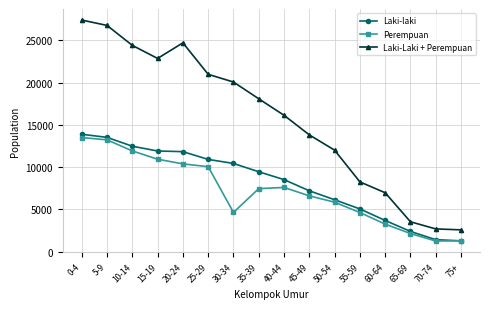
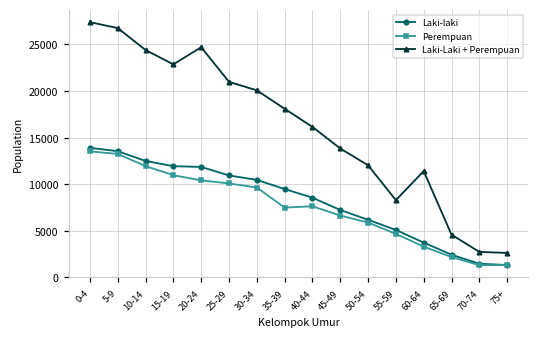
  {
    "Laki-laki": {
      "0-4": 14000,
      "10-14": 12000,
      "15-19": 12000,
      "20-24": 12000,
      "25-29": 11000,
      "30-34": 10000,
      "35-39": 9000,
      "40-44": 9000,
      "45-49": 7000,
      "55-59": 5000,
      "60-64": 4000
    },
    "Perempuan": {
      "0-4": 14000,
      "10-14": 12000,
      "15-19": 11000,
      "20-24": 10000,
      "25-29": 10000,
-     "30-34": 5000,
+     "30-34": 10000,
      "35-39": 7000,
      "40-44": 8000,
      "45-49": 7000,
      "55-59": 5000,
      "60-64": 3000
    },
    "Laki-Laki + Perempuan": {
      "0-4": 27000,
      "5-9": 27000,
      "10-14": 24000,
      "15-19": 23000,
      "20-24": 25000,
      "25-29": 21000,
      "30-34": 20000,
      "35-39": 18000,
      "40-44": 16000,
      "45-49": 14000,
      "50-54": 12000,
      "55-59": 8000,
-     "60-64": 7000,
-     "65-69": 4000,
+     "60-64": 11000,
+     "65-69": 5000,
      "70-74": 3000,
      "75+": 3000
    }
  }
